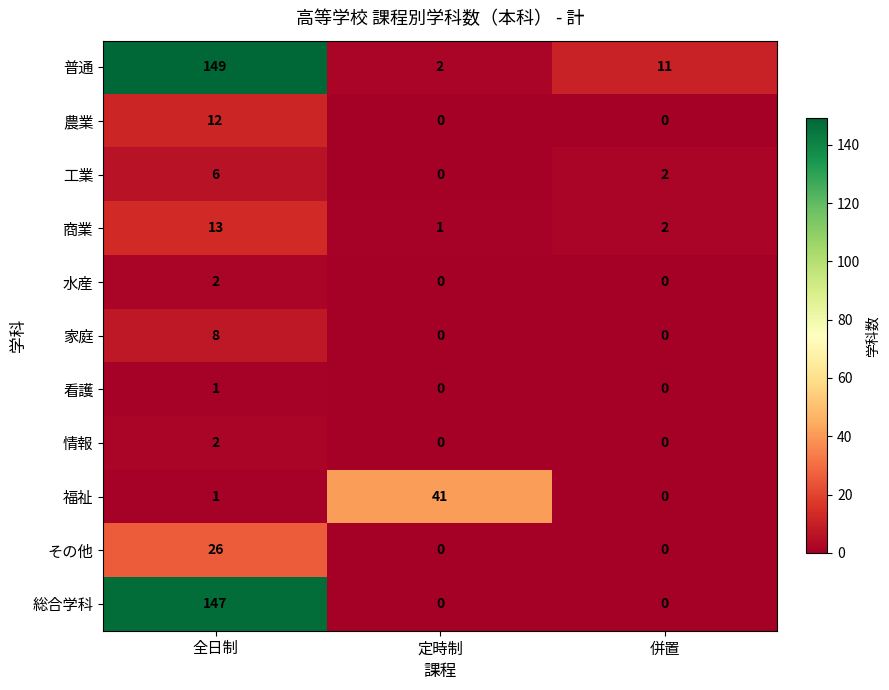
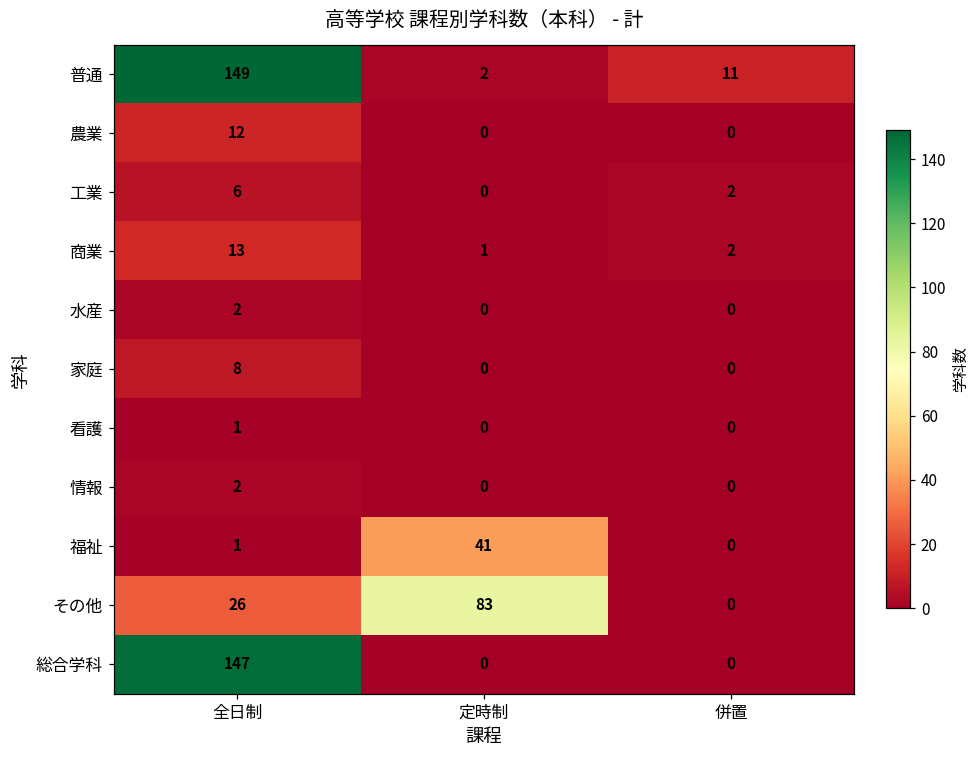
  {
    "普通": {
      "全日制": 149,
      "定時制": 2,
      "併置": 11
    },
    "農業": {
      "全日制": 12,
      "定時制": 0,
      "併置": 0
    },
    "工業": {
      "全日制": 6,
      "定時制": 0,
      "併置": 2
    },
    "商業": {
      "全日制": 13,
      "定時制": 1,
      "併置": 2
    },
    "水産": {
      "全日制": 2,
      "定時制": 0,
      "併置": 0
    },
    "家庭": {
      "全日制": 8,
      "定時制": 0,
      "併置": 0
    },
    "看護": {
      "全日制": 1,
      "定時制": 0,
      "併置": 0
    },
    "情報": {
      "全日制": 2,
      "定時制": 0,
      "併置": 0
    },
    "福祉": {
      "全日制": 1,
      "定時制": 41,
      "併置": 0
    },
    "その他": {
      "全日制": 26,
-     "定時制": 0,
+     "定時制": 83,
      "併置": 0
    },
    "総合学科": {
      "全日制": 147,
      "定時制": 0,
      "併置": 0
    }
  }
